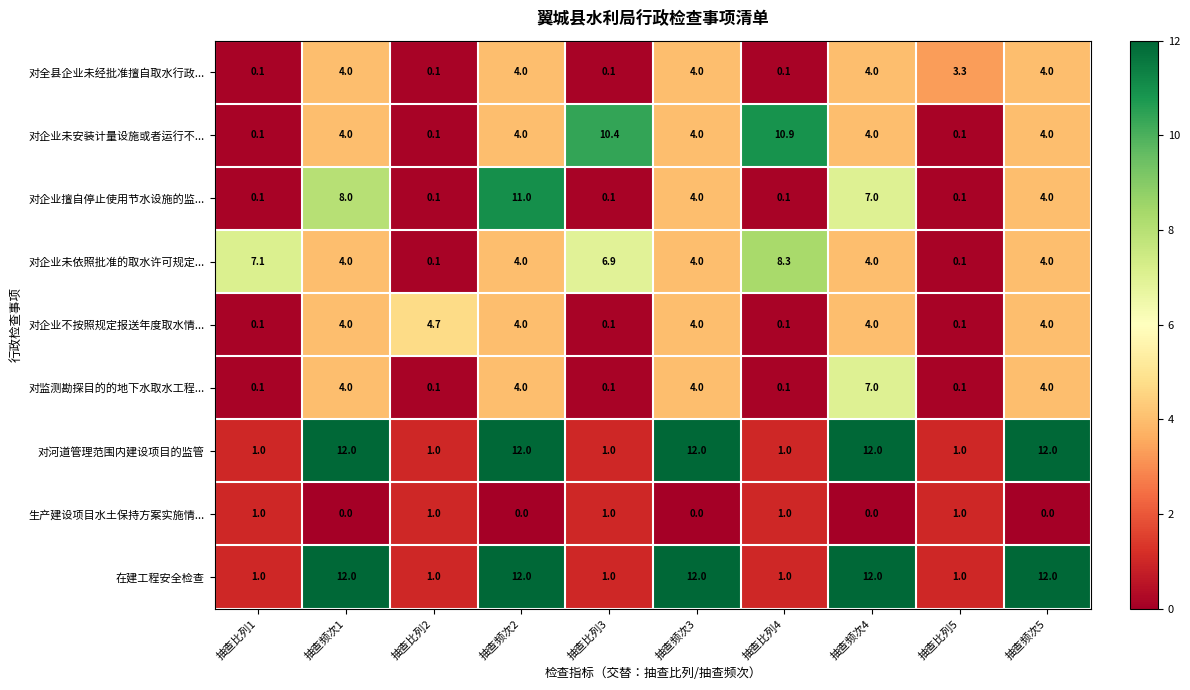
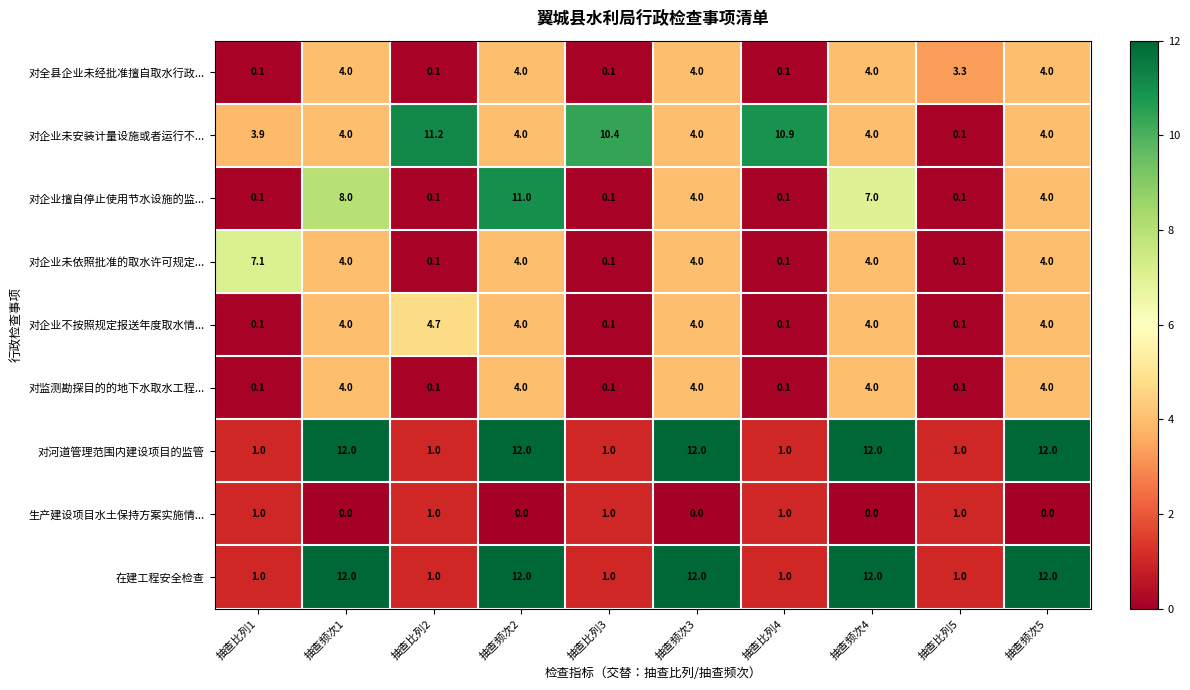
  {
    "对全县企业未经批准擅自取水行政...": {
      "抽查比列1": 0.1,
      "抽查频次1": 4.0,
      "抽查比列2": 0.1,
      "抽查频次2": 4.0,
      "抽查比列3": 0.1,
      "抽查频次3": 4.0,
      "抽查比列4": 0.1,
      "抽查频次4": 4.0,
      "抽查比列5": 3.3,
      "抽查频次5": 4.0
    },
    "对企业未安装计量设施或者运行不...": {
-     "抽查比列1": 0.1,
+     "抽查比列1": 3.9,
      "抽查频次1": 4.0,
-     "抽查比列2": 0.1,
+     "抽查比列2": 11.2,
      "抽查频次2": 4.0,
      "抽查比列3": 10.4,
      "抽查频次3": 4.0,
      "抽查比列4": 10.9,
      "抽查频次4": 4.0,
      "抽查比列5": 0.1,
      "抽查频次5": 4.0
    },
    "对企业擅自停止使用节水设施的监...": {
      "抽查比列1": 0.1,
      "抽查频次1": 8.0,
      "抽查比列2": 0.1,
      "抽查频次2": 11.0,
      "抽查比列3": 0.1,
      "抽查频次3": 4.0,
      "抽查比列4": 0.1,
      "抽查频次4": 7.0,
      "抽查比列5": 0.1,
      "抽查频次5": 4.0
    },
    "对企业未依照批准的取水许可规定...": {
      "抽查比列1": 7.1,
      "抽查频次1": 4.0,
      "抽查比列2": 0.1,
      "抽查频次2": 4.0,
-     "抽查比列3": 6.9,
+     "抽查比列3": 0.1,
      "抽查频次3": 4.0,
-     "抽查比列4": 8.3,
+     "抽查比列4": 0.1,
      "抽查频次4": 4.0,
      "抽查比列5": 0.1,
      "抽查频次5": 4.0
    },
    "对企业不按照规定报送年度取水情...": {
      "抽查比列1": 0.1,
      "抽查频次1": 4.0,
      "抽查比列2": 4.7,
      "抽查频次2": 4.0,
      "抽查比列3": 0.1,
      "抽查频次3": 4.0,
      "抽查比列4": 0.1,
      "抽查频次4": 4.0,
      "抽查比列5": 0.1,
      "抽查频次5": 4.0
    },
    "对监测勘探目的的地下水取水工程...": {
      "抽查比列1": 0.1,
      "抽查频次1": 4.0,
      "抽查比列2": 0.1,
      "抽查频次2": 4.0,
      "抽查比列3": 0.1,
      "抽查频次3": 4.0,
      "抽查比列4": 0.1,
-     "抽查频次4": 7.0,
+     "抽查频次4": 4.0,
      "抽查比列5": 0.1,
      "抽查频次5": 4.0
    },
    "对河道管理范围内建设项目的监管": {
      "抽查比列1": 1.0,
      "抽查频次1": 12.0,
      "抽查比列2": 1.0,
      "抽查频次2": 12.0,
      "抽查比列3": 1.0,
      "抽查频次3": 12.0,
      "抽查比列4": 1.0,
      "抽查频次4": 12.0,
      "抽查比列5": 1.0,
      "抽查频次5": 12.0
    },
    "生产建设项目水土保持方案实施情...": {
      "抽查比列1": 1.0,
      "抽查频次1": 0.0,
      "抽查比列2": 1.0,
      "抽查频次2": 0.0,
      "抽查比列3": 1.0,
      "抽查频次3": 0.0,
      "抽查比列4": 1.0,
      "抽查频次4": 0.0,
      "抽查比列5": 1.0,
      "抽查频次5": 0.0
    },
    "在建工程安全检查": {
      "抽查比列1": 1.0,
      "抽查频次1": 12.0,
      "抽查比列2": 1.0,
      "抽查频次2": 12.0,
      "抽查比列3": 1.0,
      "抽查频次3": 12.0,
      "抽查比列4": 1.0,
      "抽查频次4": 12.0,
      "抽查比列5": 1.0,
      "抽查频次5": 12.0
    }
  }
